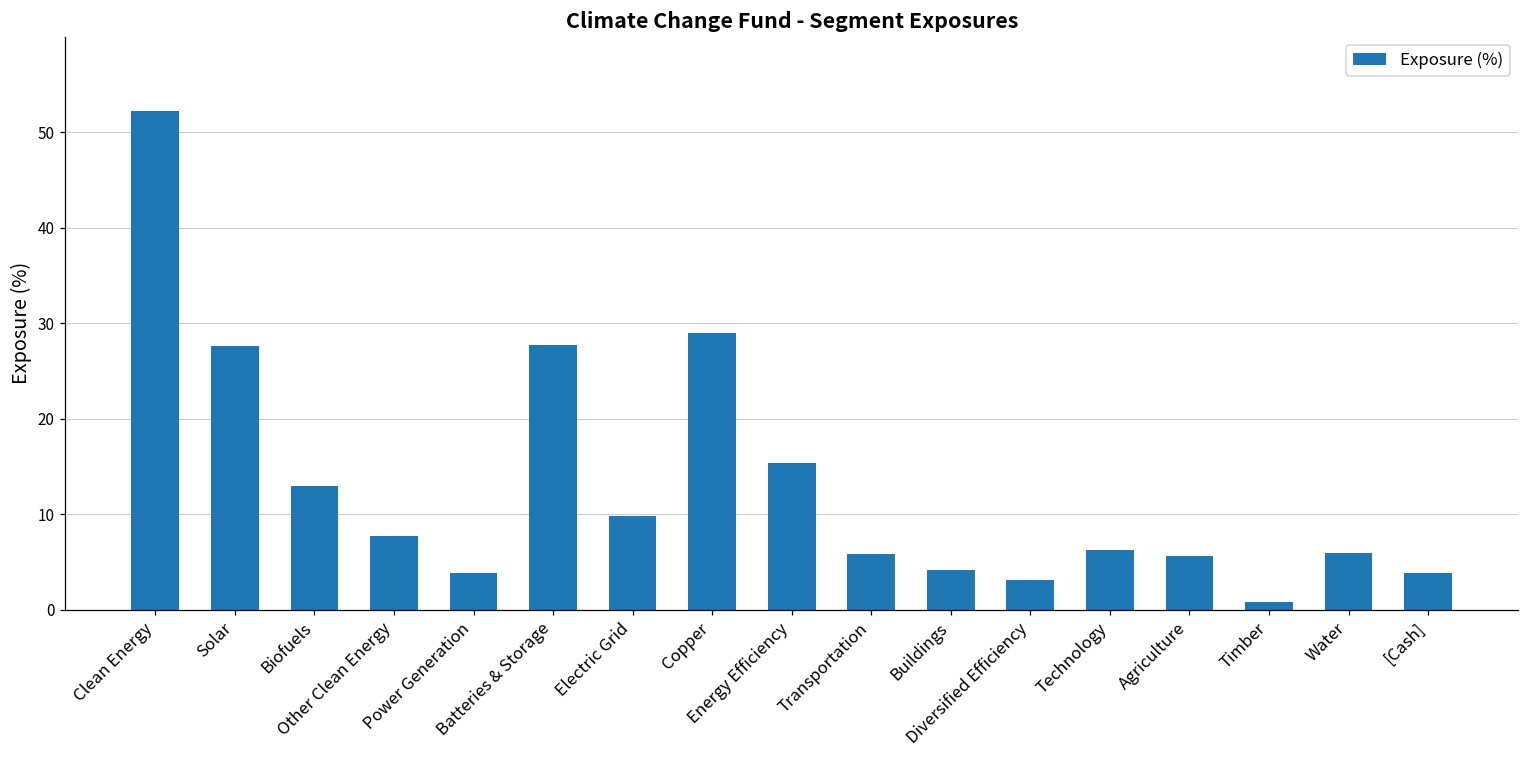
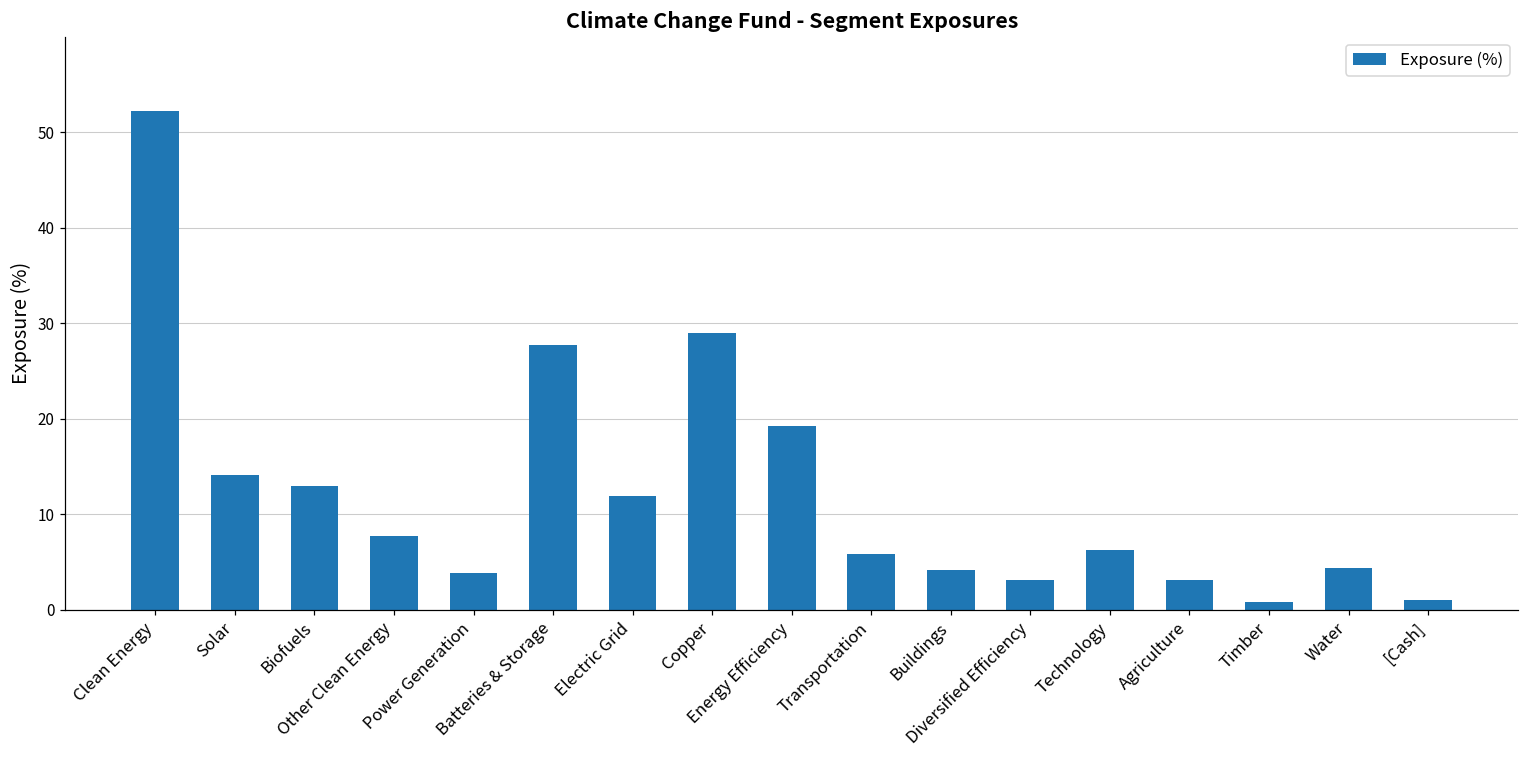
  {
    "Clean Energy": 52,
-   "Solar": 28,
+   "Solar": 14,
    "Biofuels": 13,
    "Other Clean Energy": 8,
    "Power Generation": 4,
    "Batteries & Storage": 28,
-   "Electric Grid": 10,
+   "Electric Grid": 12,
    "Copper": 29,
-   "Energy Efficiency": 15,
+   "Energy Efficiency": 19,
    "Transportation": 6,
    "Buildings": 4,
    "Diversified Efficiency": 3,
    "Technology": 6,
-   "Agriculture": 6,
+   "Agriculture": 3,
    "Timber": 1,
-   "Water": 6,
-   "[Cash]": 4
+   "Water": 4,
+   "[Cash]": 1
  }
